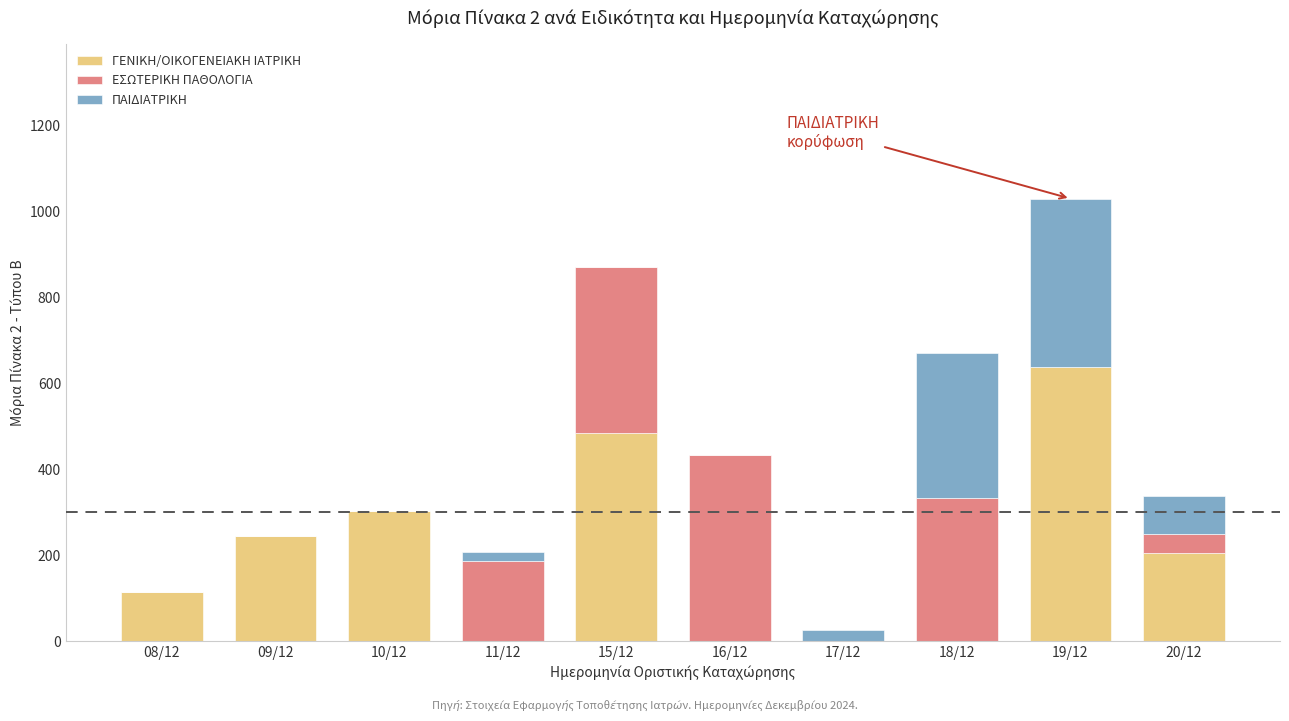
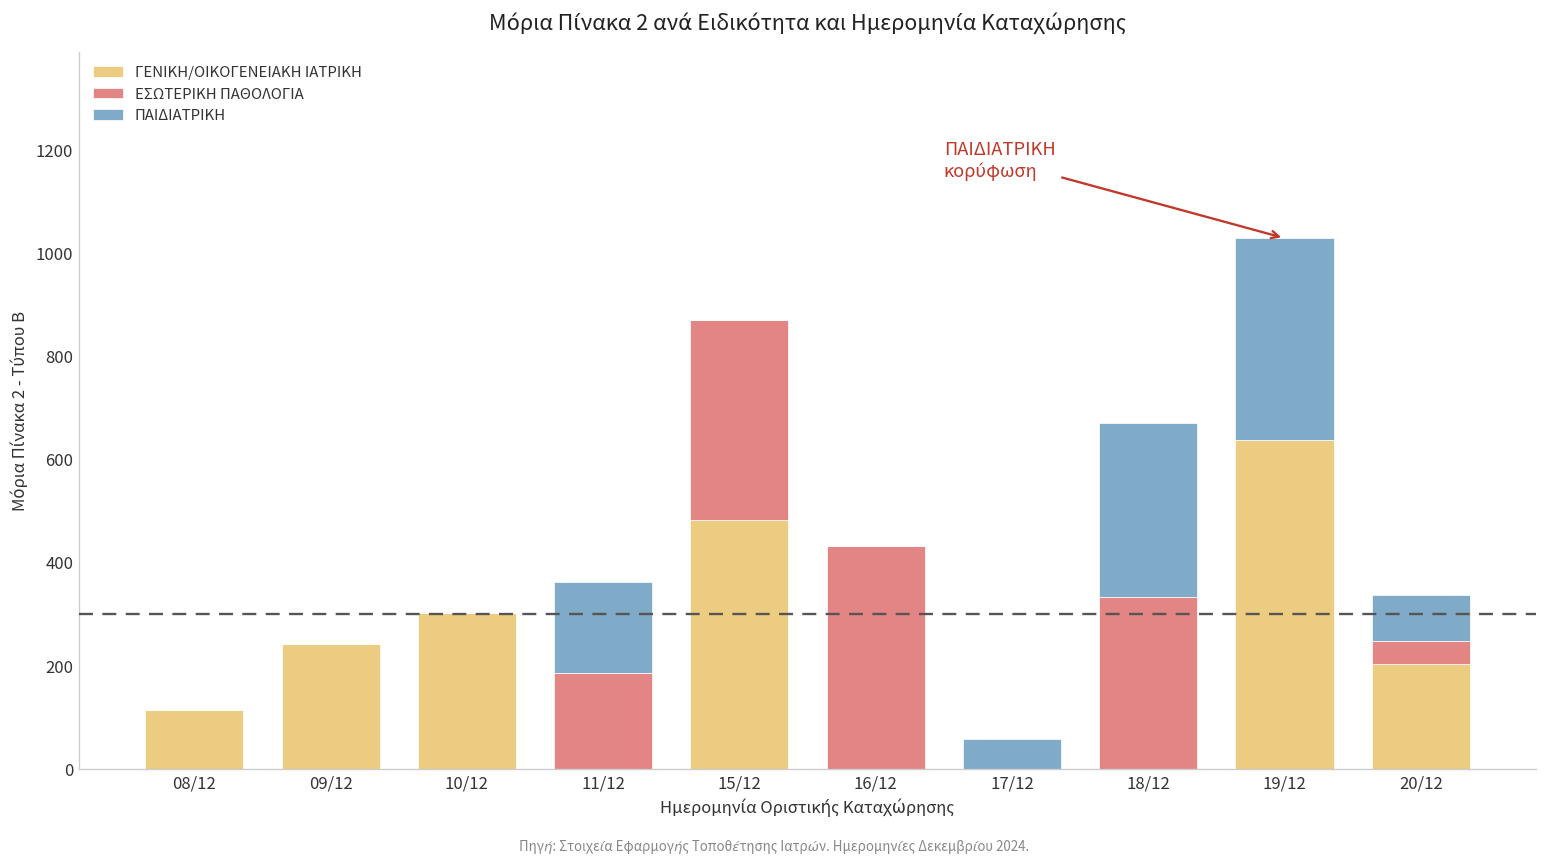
  {
    "ΓΕΝΙΚΗ/ΟΙΚΟΓΕΝΕΙΑΚΗ ΙΑΤΡΙΚΗ": {
      "08/12": 110,
      "09/12": 240,
      "10/12": 300,
      "11/12": 0,
      "15/12": 480,
      "16/12": 0,
      "17/12": 0,
      "18/12": 0,
      "19/12": 640,
      "20/12": 200
    },
    "ΕΣΩΤΕΡΙΚΗ ΠΑΘΟΛΟΓΙΑ": {
      "08/12": 0,
      "09/12": 0,
      "10/12": 0,
      "11/12": 190,
      "15/12": 390,
      "16/12": 430,
      "17/12": 0,
      "18/12": 330,
      "19/12": 0,
      "20/12": 40
    },
    "ΠΑΙΔΙΑΤΡΙΚΗ": {
      "08/12": 0,
      "09/12": 0,
      "10/12": 0,
-     "11/12": 20,
+     "11/12": 180,
      "15/12": 0,
      "16/12": 0,
-     "17/12": 30,
+     "17/12": 60,
      "18/12": 340,
      "19/12": 390,
      "20/12": 90
    }
  }
